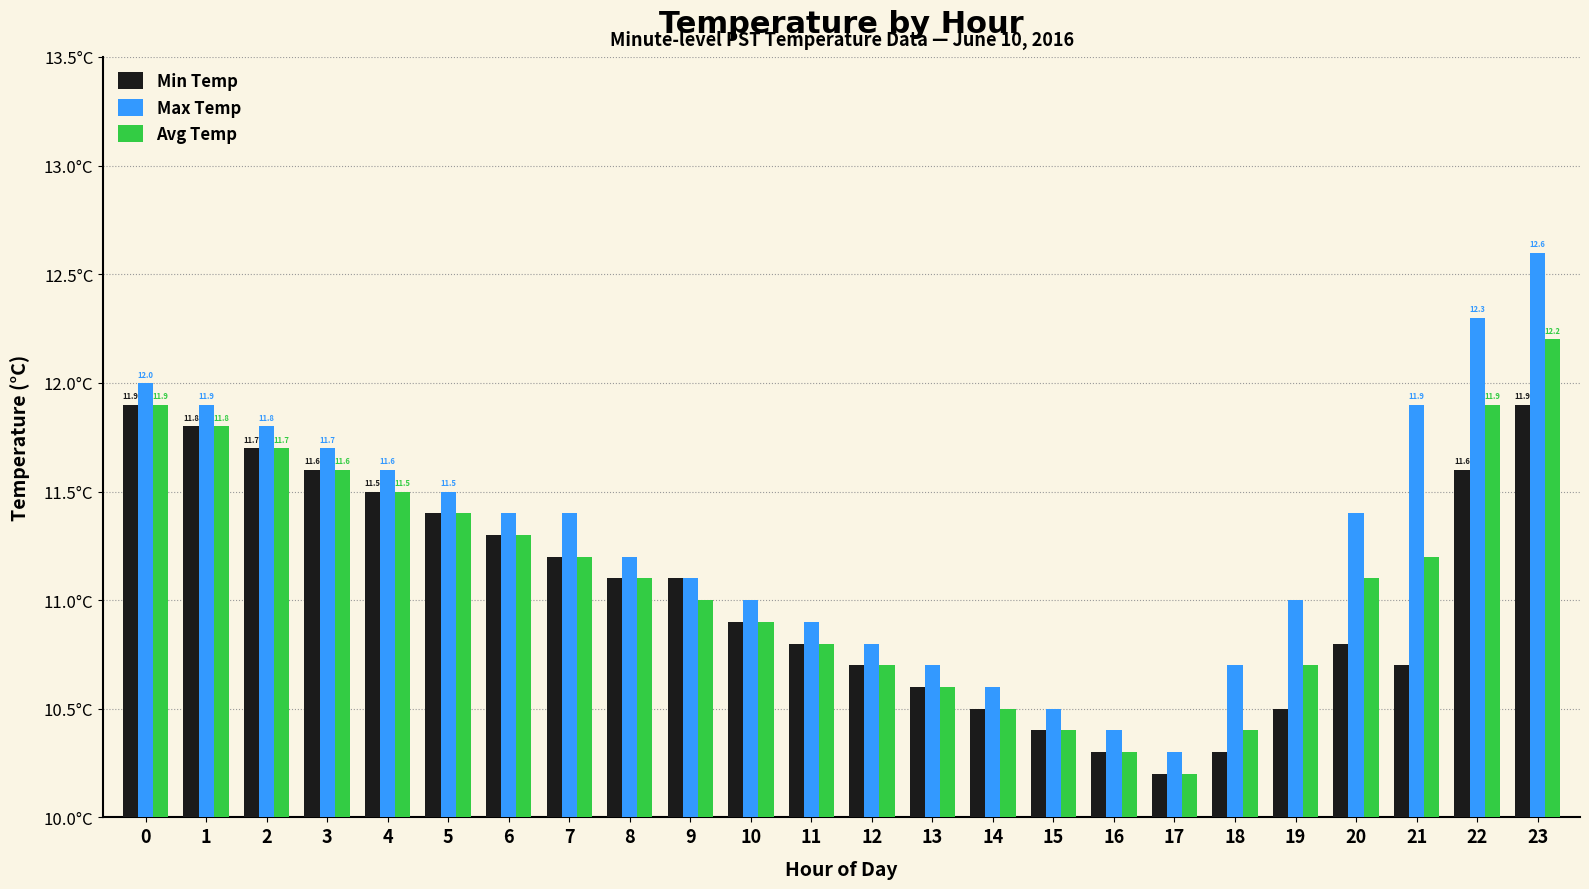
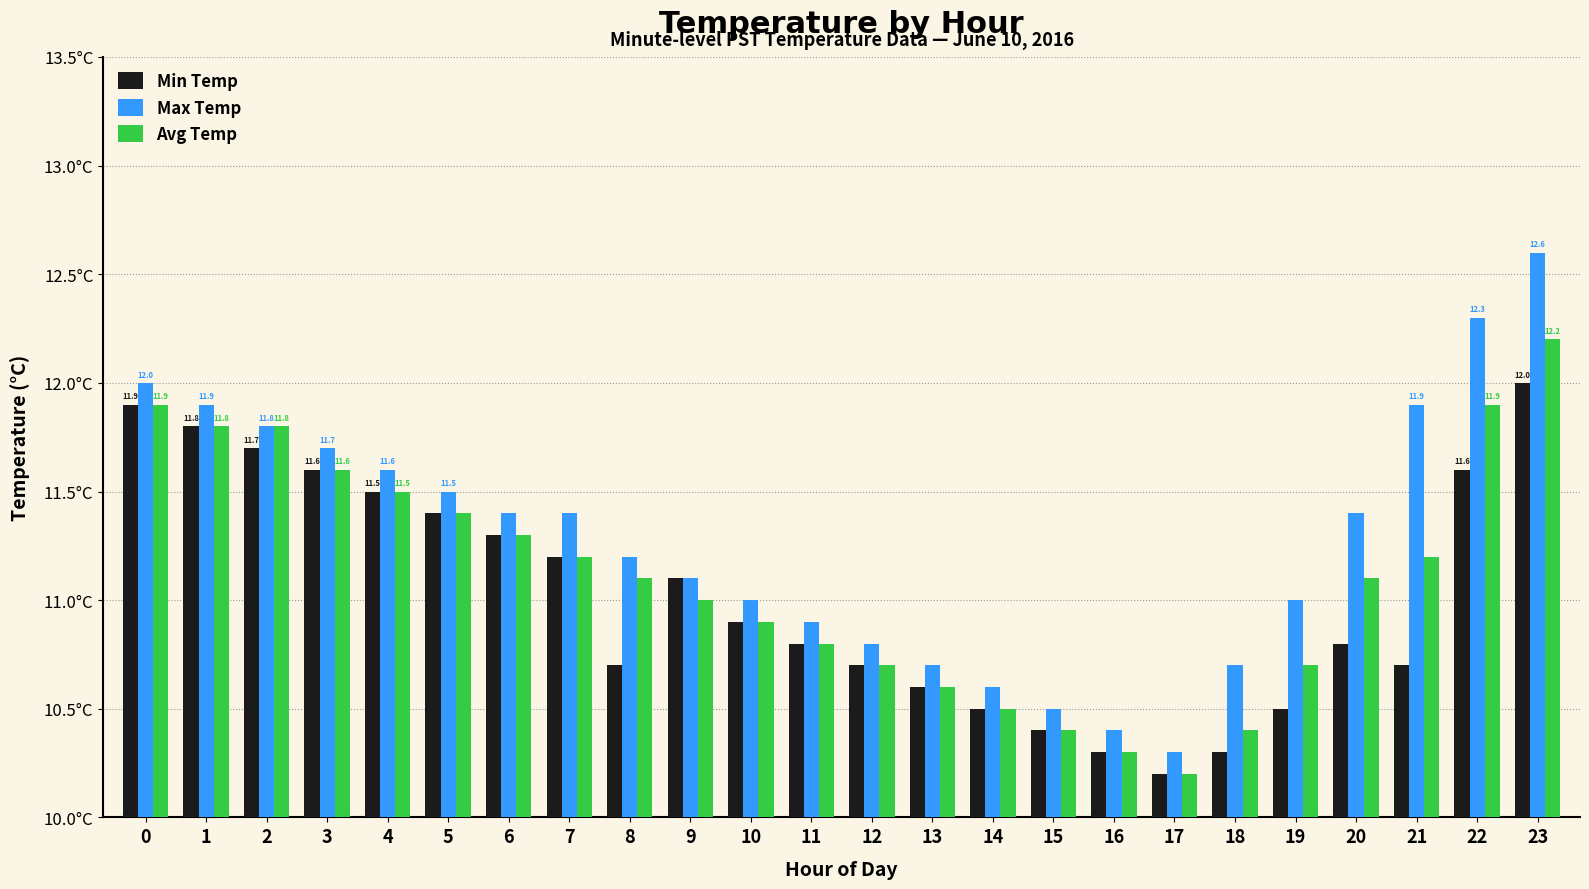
  {
    "Min Temp": {
      "0": "11.9",
      "1": "11.8",
      "2": "11.7",
      "3": "11.6",
      "4": "11.5",
-     "8": "11.1°C",
+     "8": "10.7°C",
      "22": "11.6",
-     "23": "11.9"
+     "23": "12.0"
    },
    "Max Temp": {
      "0": "12.0",
      "1": "11.9",
      "2": "11.8",
      "3": "11.7",
      "4": "11.6",
      "5": "11.5",
      "21": "11.9",
      "22": "12.3",
      "23": "12.6"
    },
    "Avg Temp": {
      "0": "11.9",
      "1": "11.8",
-     "2": "11.7",
+     "2": "11.8",
      "3": "11.6",
      "4": "11.5",
      "22": "11.9",
      "23": "12.2"
    }
  }
